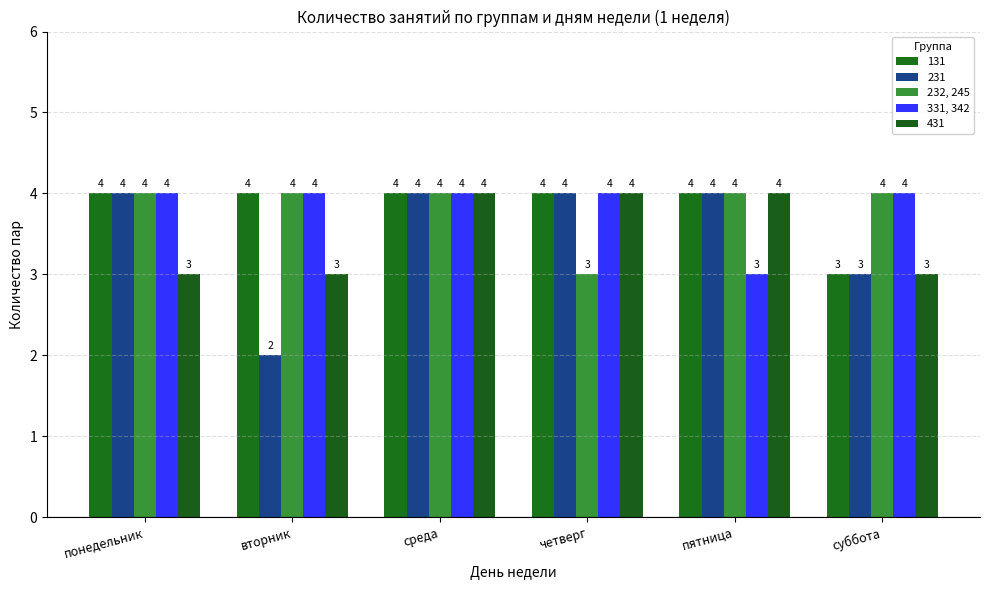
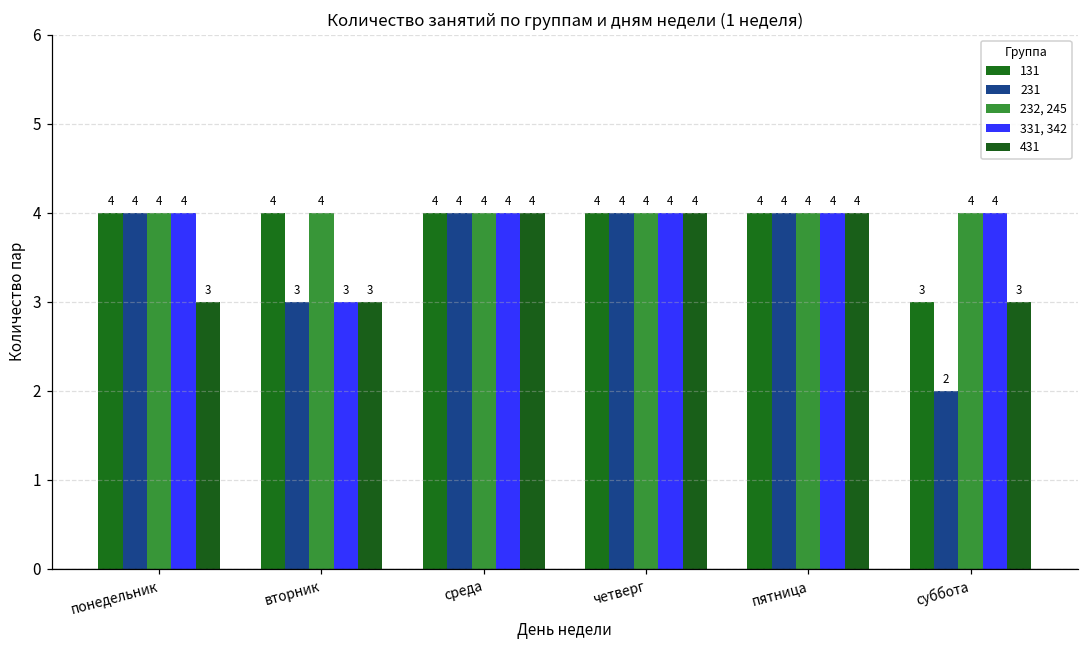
  {
    "231": {
      "понедельник": 4,
-     "вторник": 2,
+     "вторник": 3,
      "среда": 4,
      "четверг": 4,
      "пятница": 4,
-     "суббота": 3
+     "суббота": 2
    },
    "232, 245": {
      "понедельник": 4,
      "вторник": 4,
      "среда": 4,
-     "четверг": 3,
+     "четверг": 4,
      "пятница": 4,
      "суббота": 4
    },
    "331, 342": {
      "понедельник": 4,
-     "вторник": 4,
+     "вторник": 3,
      "среда": 4,
      "четверг": 4,
-     "пятница": 3,
+     "пятница": 4,
      "суббота": 4
    }
  }
